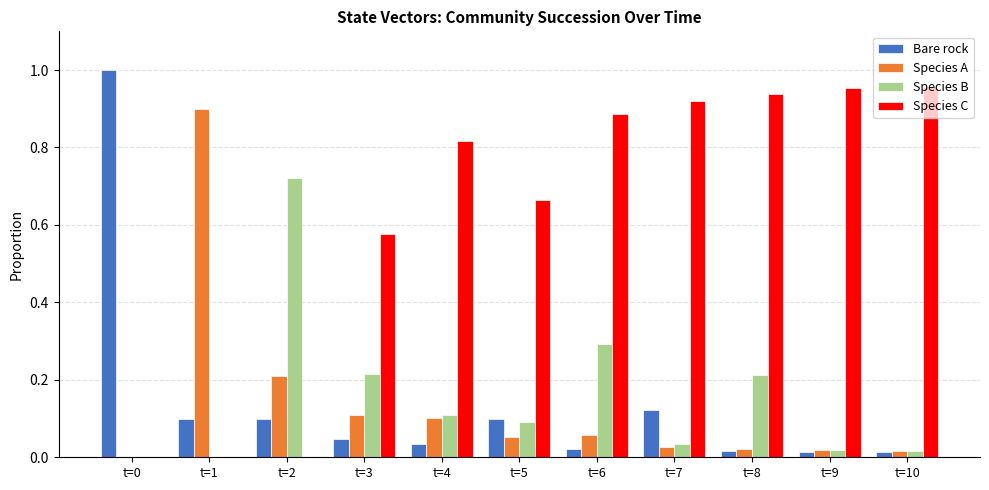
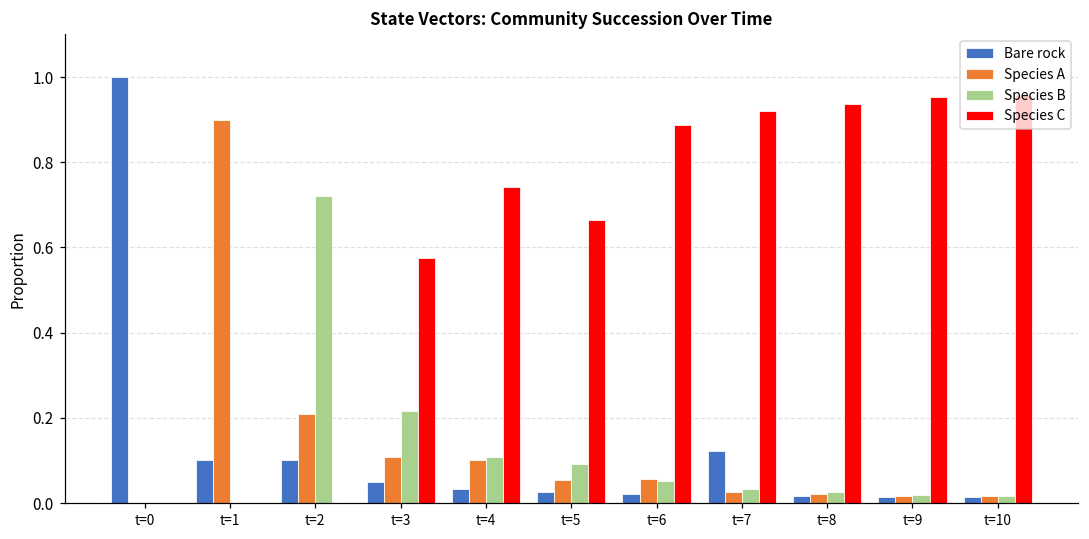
  {
    "Bare rock": {
      "t=0": 1.00,
      "t=1": 0.10,
      "t=2": 0.10,
      "t=3": 0.05,
      "t=4": 0.03,
-     "t=5": 0.10,
+     "t=5": 0.03,
      "t=6": 0.02,
      "t=7": 0.12,
      "t=8": 0.02,
      "t=9": 0.01,
      "t=10": 0.01
    },
    "Species A": {
      "t=0": 0.00,
      "t=1": 0.90,
      "t=2": 0.21,
      "t=3": 0.11,
      "t=4": 0.10,
      "t=5": 0.05,
      "t=6": 0.06,
      "t=7": 0.03,
      "t=8": 0.02,
      "t=9": 0.02,
      "t=10": 0.02
    },
    "Species B": {
      "t=0": 0.00,
      "t=1": 0.00,
      "t=2": 0.72,
      "t=3": 0.22,
      "t=4": 0.11,
      "t=5": 0.09,
-     "t=6": 0.29,
+     "t=6": 0.05,
      "t=7": 0.03,
-     "t=8": 0.21,
+     "t=8": 0.02,
      "t=9": 0.02,
      "t=10": 0.02
    },
    "Species C": {
      "t=0": 0.00,
      "t=1": 0.00,
      "t=2": 0.00,
      "t=3": 0.58,
-     "t=4": 0.82,
+     "t=4": 0.74,
      "t=5": 0.67,
      "t=6": 0.89,
      "t=7": 0.92,
      "t=8": 0.94,
      "t=9": 0.95
    }
  }
